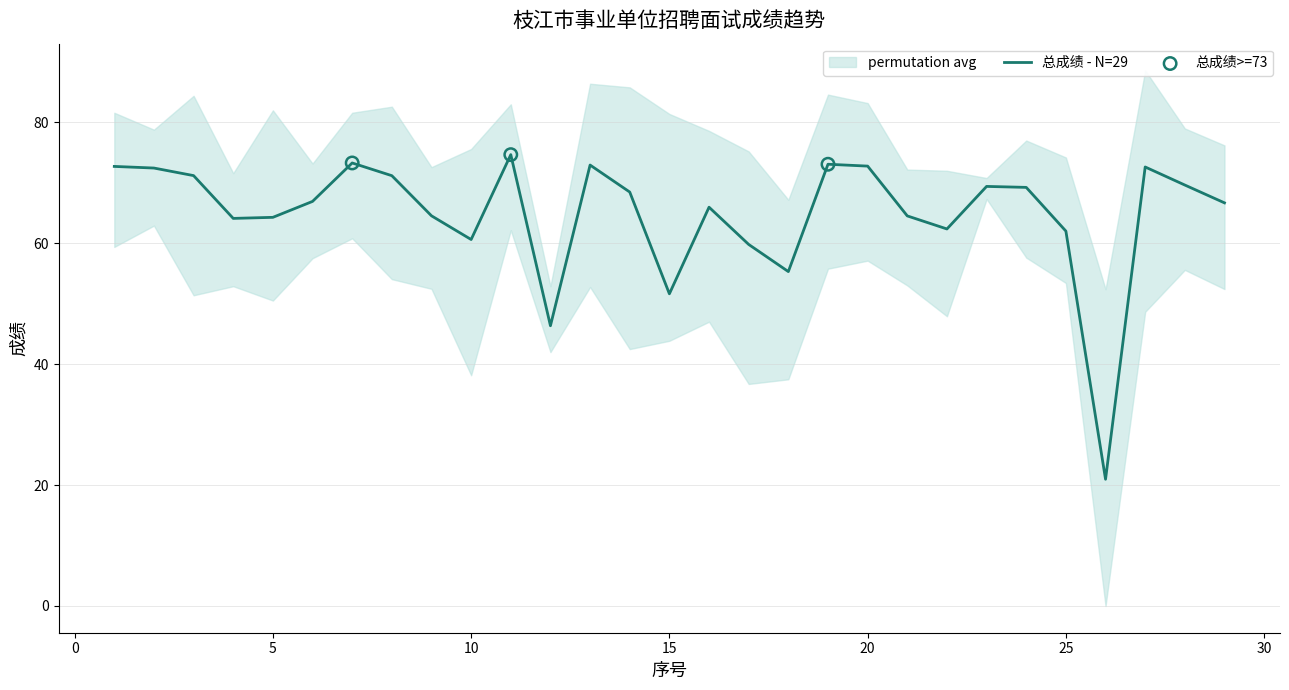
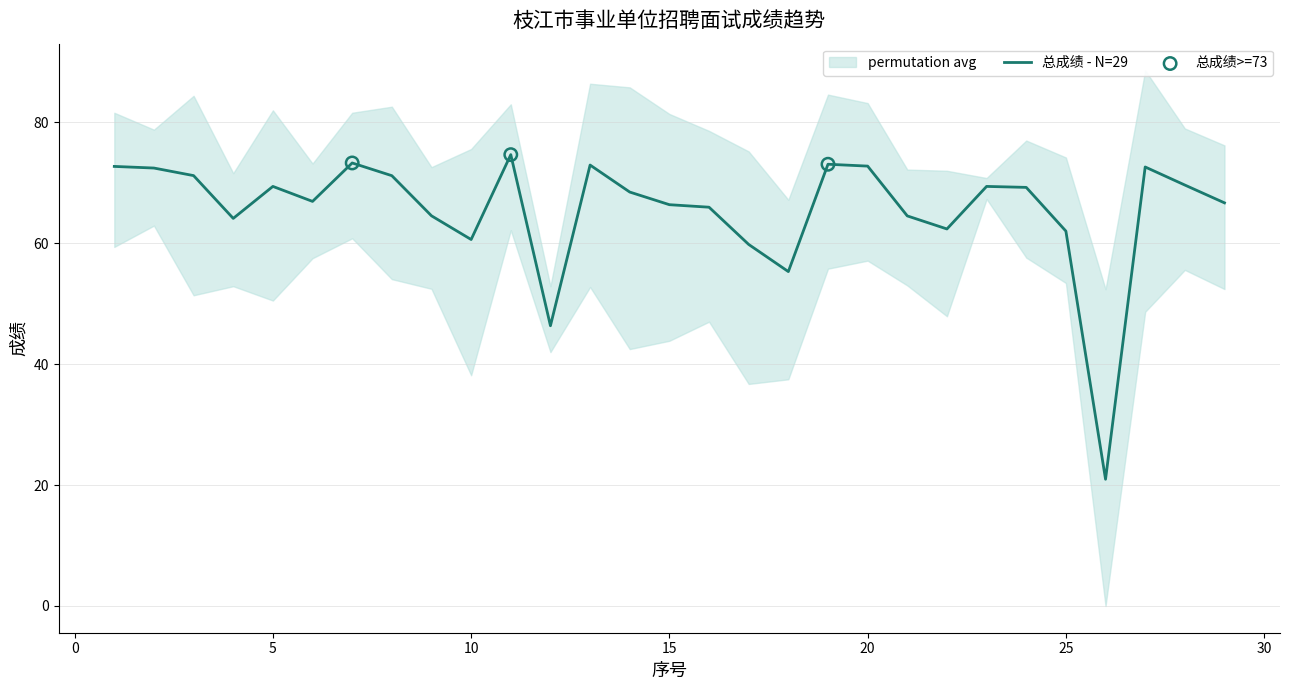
  {
    "总成绩 - N=29": {
-     "5": 64,
+     "5": 69,
      "10": 61,
-     "15": 52,
+     "15": 66,
      "20": 73,
      "25": 62
    }
  }
